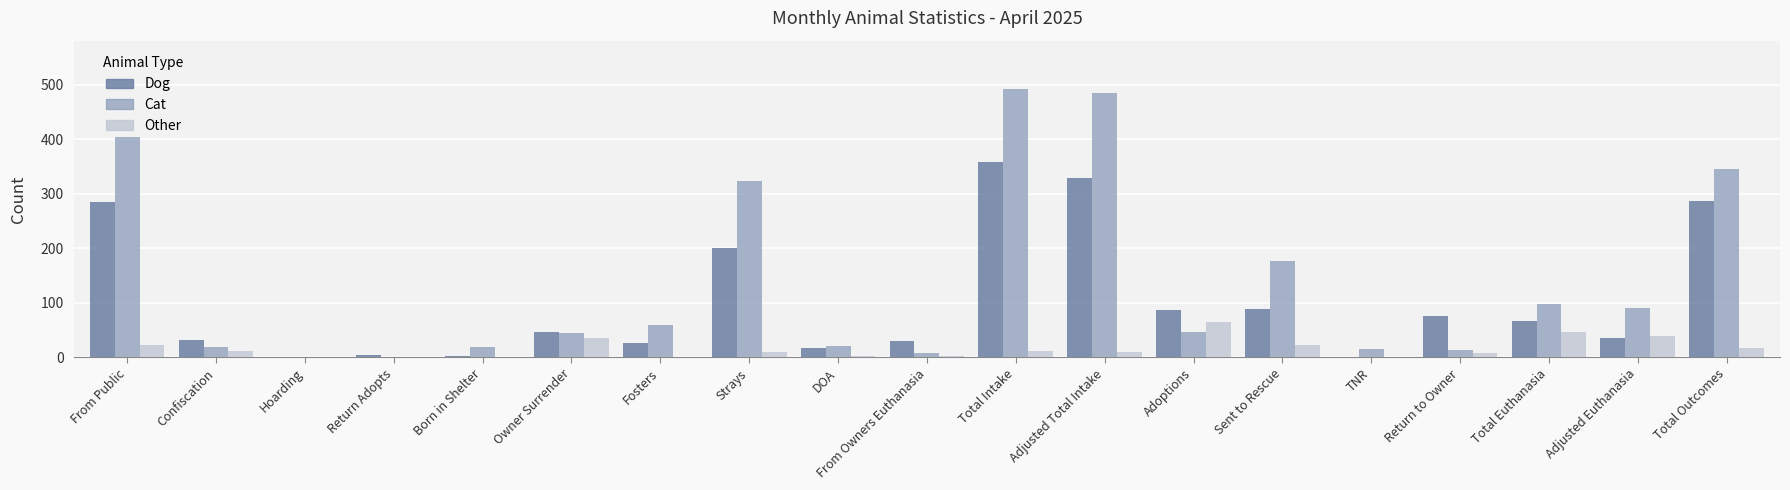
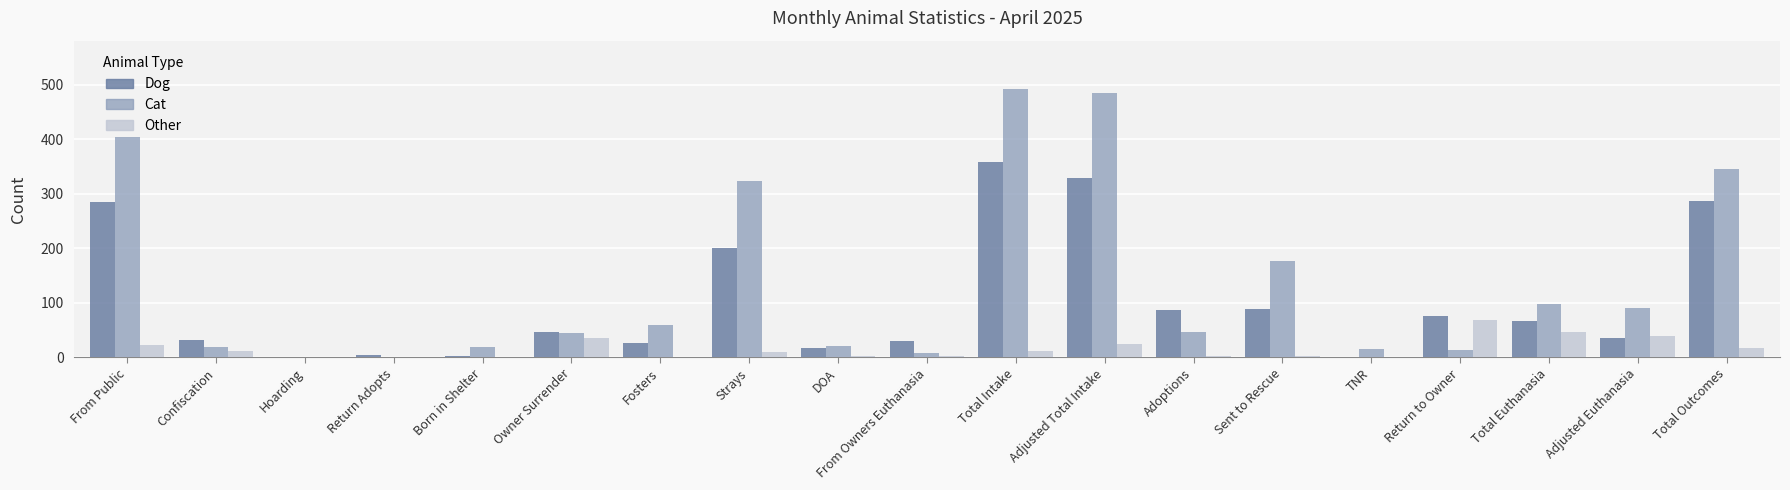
  {
    "Other": {
      "From Public": 20,
      "Confiscation": 10,
      "Hoarding": 0,
      "Born in Shelter": 0,
      "Owner Surrender": 40,
      "Fosters": 0,
      "Strays": 10,
      "Total Intake": 10,
-     "Adjusted Total Intake": 10,
-     "Adoptions": 70,
-     "Sent to Rescue": 20,
+     "Adjusted Total Intake": 30,
+     "Adoptions": 0,
+     "Sent to Rescue": 0,
      "TNR": 0,
-     "Return to Owner": 10,
+     "Return to Owner": 70,
      "Total Euthanasia": 50,
      "Adjusted Euthanasia": 40,
      "Total Outcomes": 20
    }
  }
